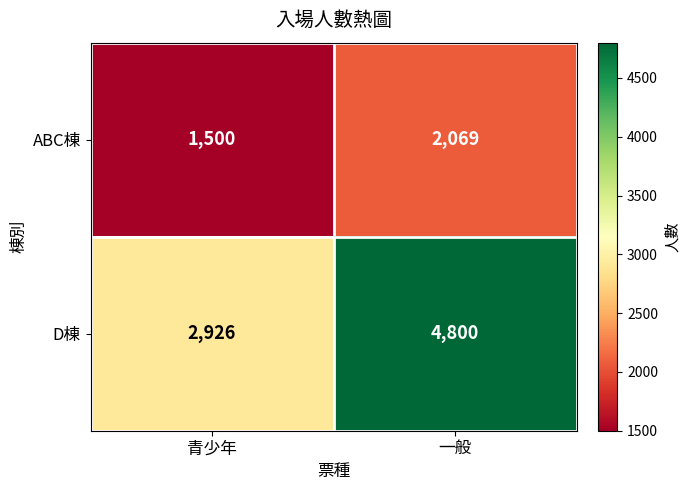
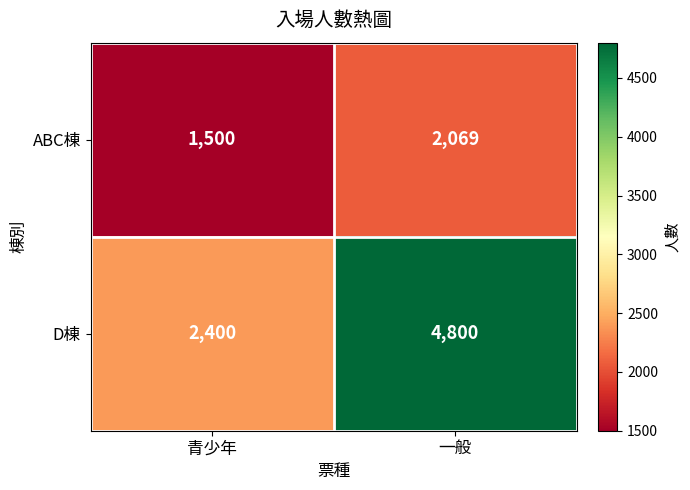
  {
    "ABC棟": {
      "青少年": "1,500",
      "一般": "2,069"
    },
    "D棟": {
-     "青少年": "2,926",
+     "青少年": "2,400",
      "一般": "4,800"
    }
  }
